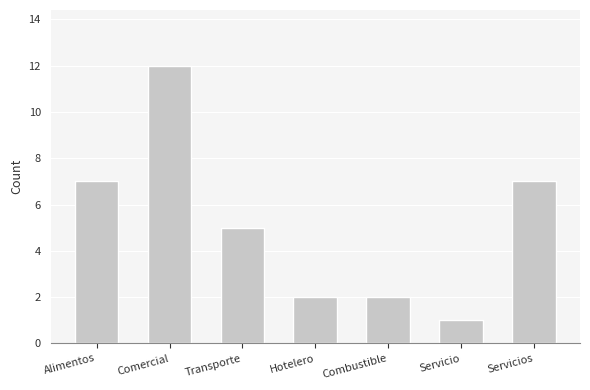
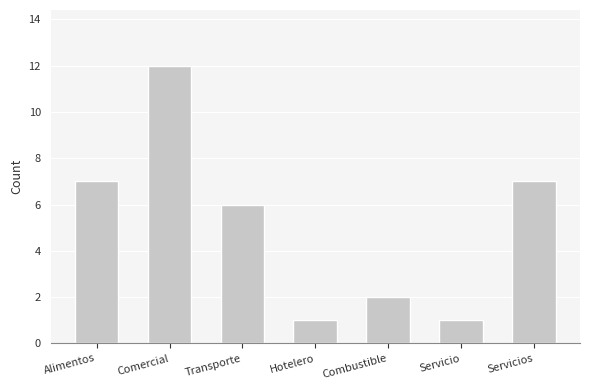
  {
    "Alimentos": 7,
    "Comercial": 12,
-   "Transporte": 5,
-   "Hotelero": 2,
+   "Transporte": 6,
+   "Hotelero": 1,
    "Combustible": 2,
    "Servicio": 1,
    "Servicios": 7
  }
